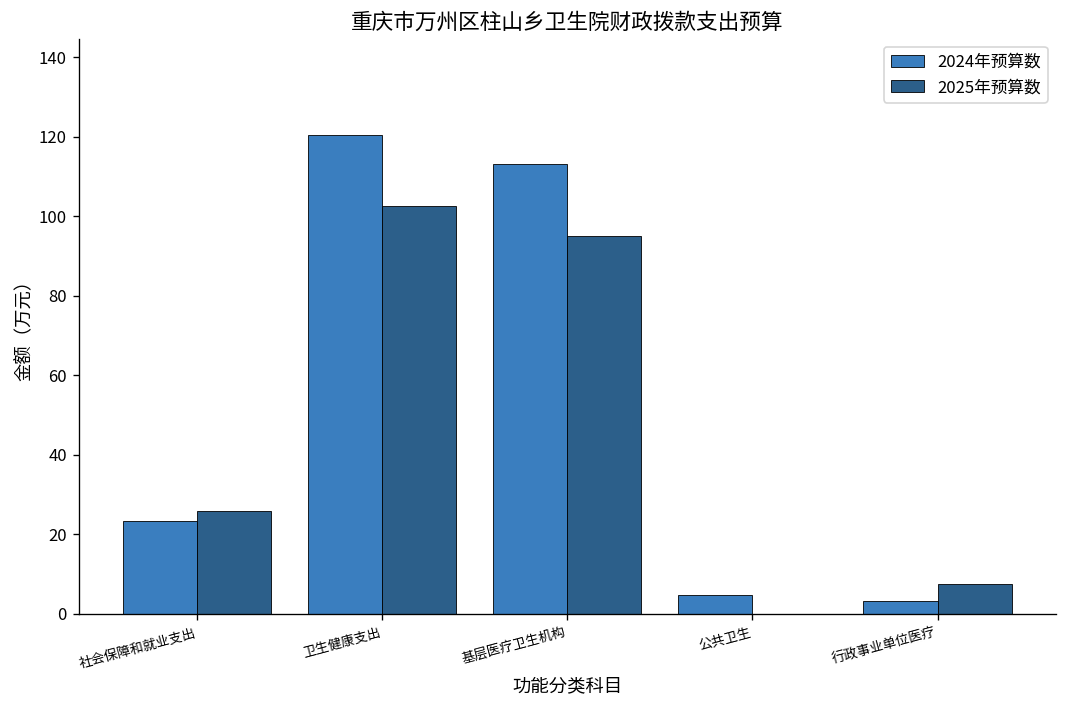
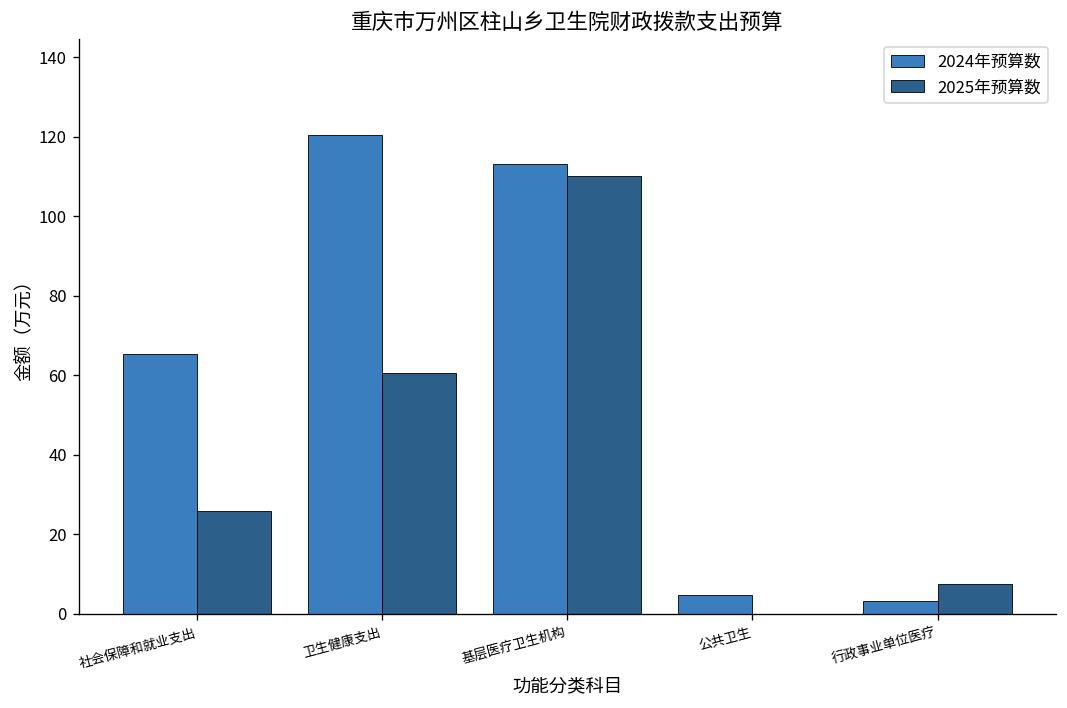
  {
    "2024年预算数": {
-     "社会保障和就业支出": 23,
+     "社会保障和就业支出": 65,
      "卫生健康支出": 120,
      "基层医疗卫生机构": 113,
      "公共卫生": 5,
      "行政事业单位医疗": 3
    },
    "2025年预算数": {
      "社会保障和就业支出": 26,
-     "卫生健康支出": 102,
-     "基层医疗卫生机构": 95,
+     "卫生健康支出": 60,
+     "基层医疗卫生机构": 110,
      "公共卫生": 0,
      "行政事业单位医疗": 7
    }
  }
